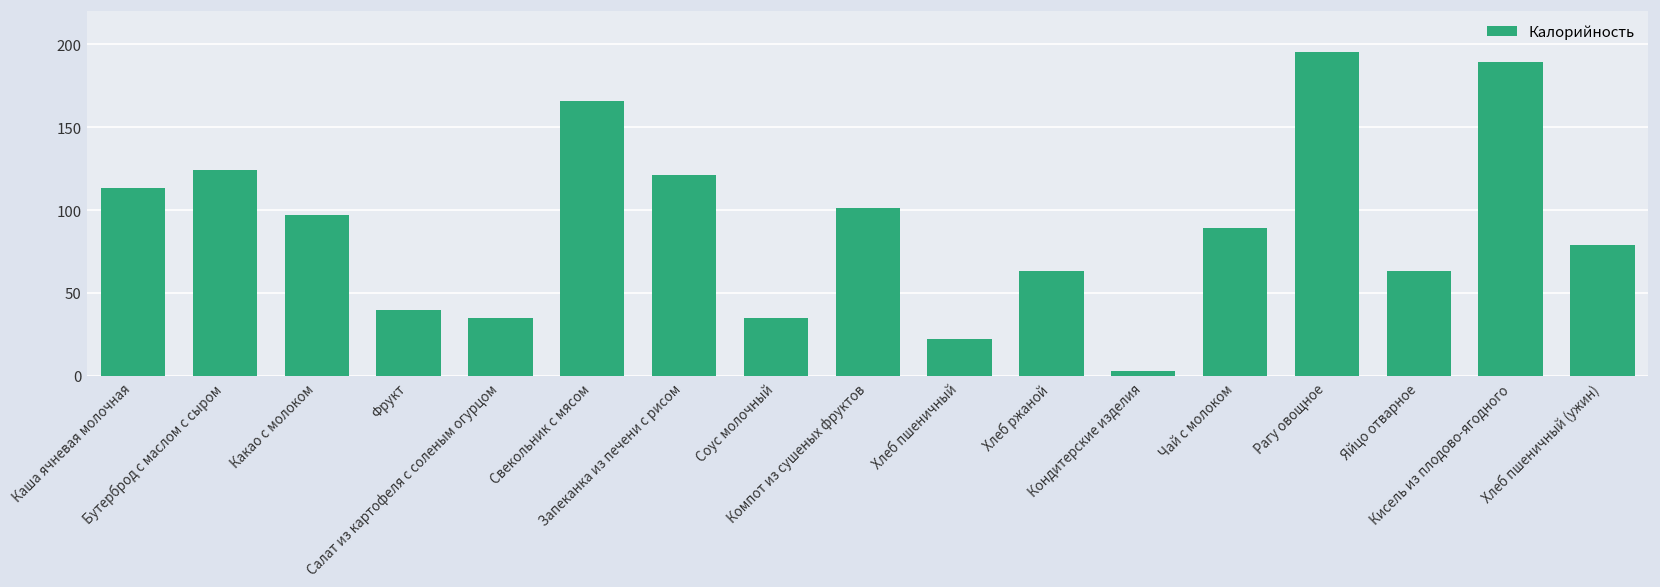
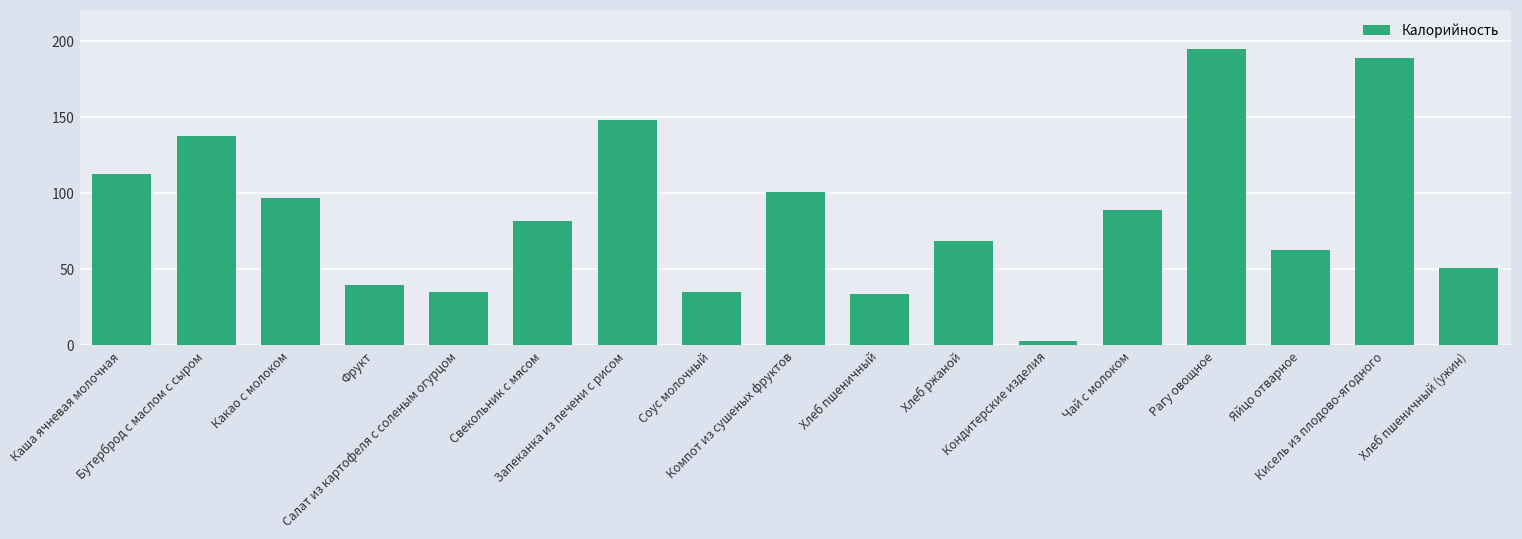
  {
    "Каша ячневая молочная": 113,
-   "Бутерброд с маслом с сыром": 124,
+   "Бутерброд с маслом с сыром": 138,
    "Какао с молоком": 97,
    "Фрукт": 40,
    "Салат из картофеля с соленым огурцом": 35,
-   "Свекольник с мясом": 166,
-   "Запеканка из печени с рисом": 121,
+   "Свекольник с мясом": 82,
+   "Запеканка из печени с рисом": 148,
    "Соус молочный": 35,
    "Компот из сушеных фруктов": 101,
-   "Хлеб пшеничный": 22,
-   "Хлеб ржаной": 63,
+   "Хлеб пшеничный": 34,
+   "Хлеб ржаной": 69,
    "Кондитерские изделия": 3,
    "Чай с молоком": 89,
    "Рагу овощное": 195,
    "Яйцо отварное": 63,
    "Кисель из плодово-ягодного": 189,
-   "Хлеб пшеничный (ужин)": 79
+   "Хлеб пшеничный (ужин)": 51
  }
